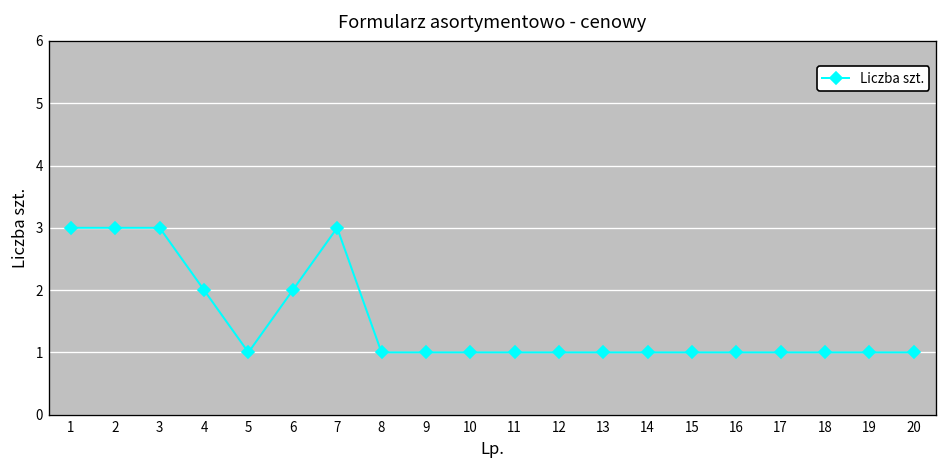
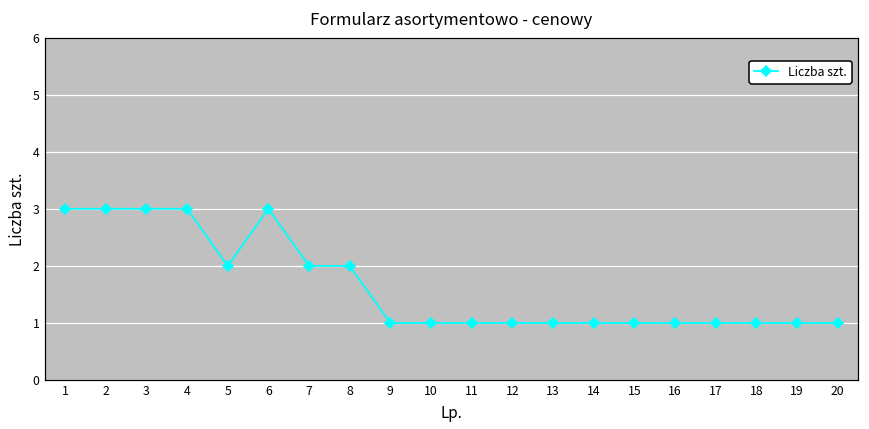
  {
    "1": 3,
    "2": 3,
    "3": 3,
-   "4": 2,
-   "5": 1,
-   "6": 2,
-   "7": 3,
-   "8": 1,
+   "4": 3,
+   "5": 2,
+   "6": 3,
+   "7": 2,
+   "8": 2,
    "9": 1,
    "10": 1,
    "11": 1,
    "12": 1,
    "13": 1,
    "14": 1,
    "15": 1,
    "16": 1,
    "17": 1,
    "18": 1,
    "19": 1,
    "20": 1
  }
